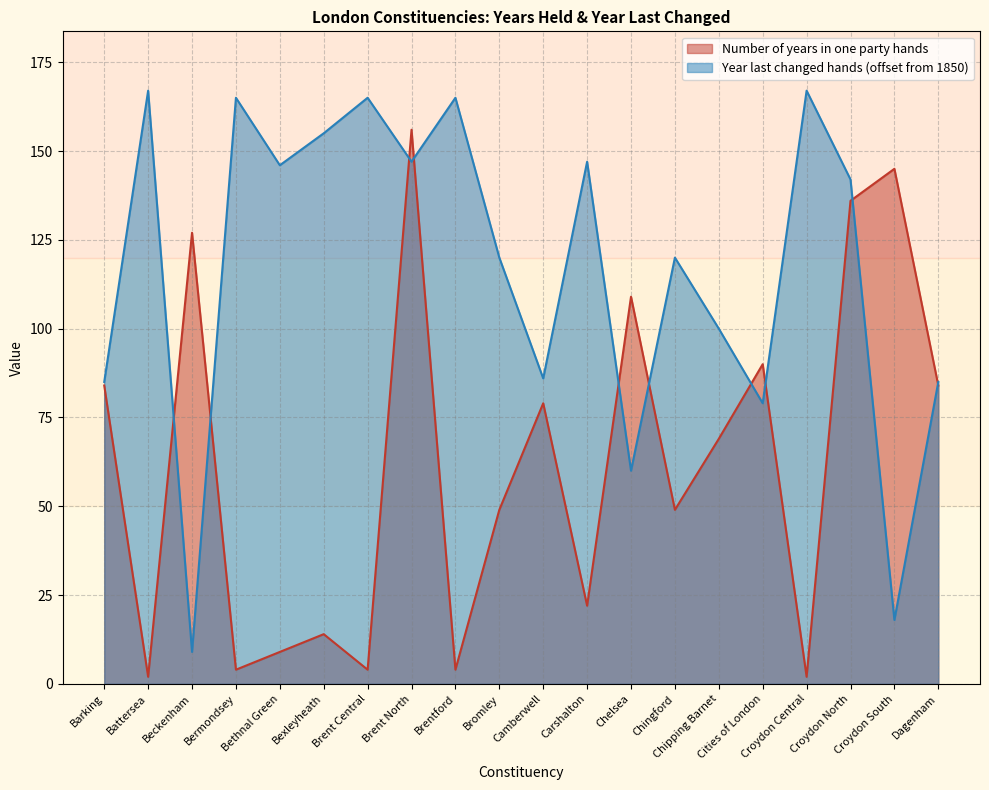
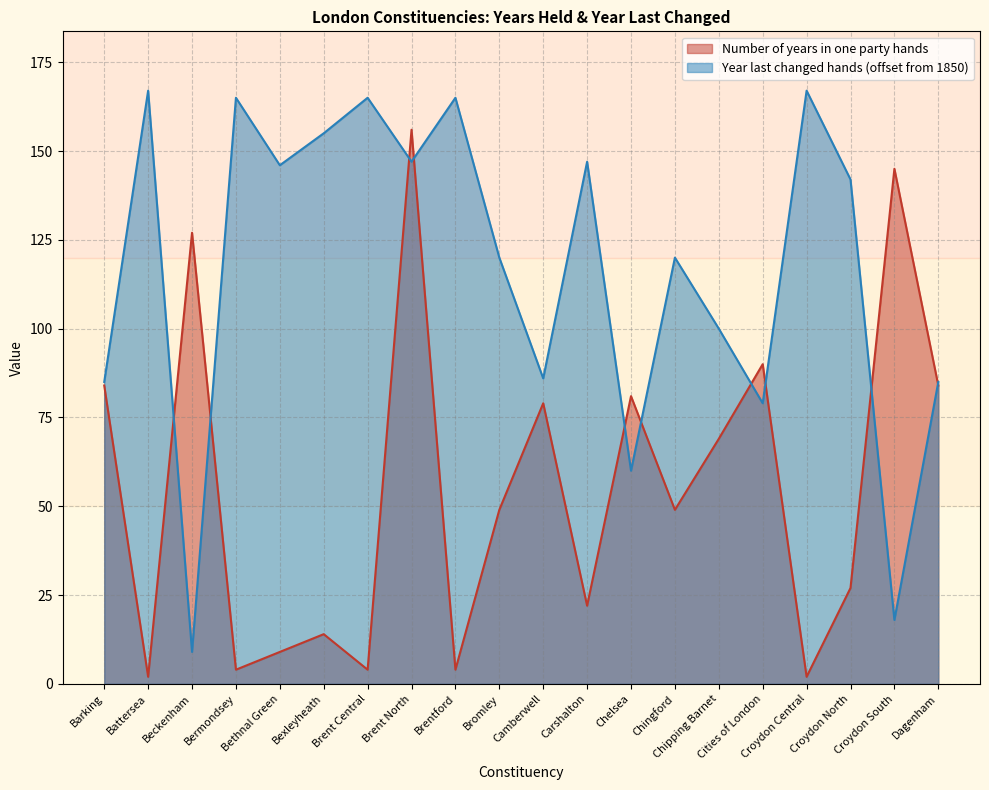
  {
    "Number of years in one party hands": {
      "Barking": 84,
      "Battersea": 2,
      "Beckenham": 127,
      "Bermondsey": 4,
      "Bethnal Green": 9,
      "Bexleyheath": 14,
      "Brent Central": 4,
      "Brent North": 156,
      "Brentford": 4,
      "Bromley": 49,
      "Camberwell": 79,
      "Carshalton": 22,
-     "Chelsea": 109,
+     "Chelsea": 81,
      "Chingford": 49,
      "Chipping Barnet": 69,
      "Cities of London": 90,
      "Croydon Central": 2,
-     "Croydon North": 136,
+     "Croydon North": 27,
      "Croydon South": 145,
      "Dagenham": 84
    },
    "Year last changed hands (offset from 1850)": {
      "Barking": 85,
      "Battersea": 167,
      "Beckenham": 9,
      "Bermondsey": 165,
      "Bethnal Green": 146,
      "Bexleyheath": 155,
      "Brent Central": 165,
      "Brent North": 147,
      "Brentford": 165,
      "Bromley": 120,
      "Camberwell": 86,
      "Carshalton": 147,
      "Chelsea": 60,
      "Chingford": 120,
      "Chipping Barnet": 100,
      "Cities of London": 79,
      "Croydon Central": 167,
      "Croydon North": 142,
      "Croydon South": 18,
      "Dagenham": 85
    }
  }
